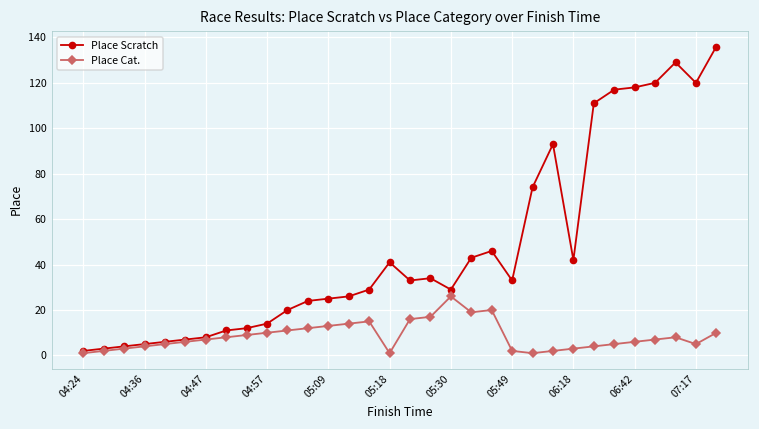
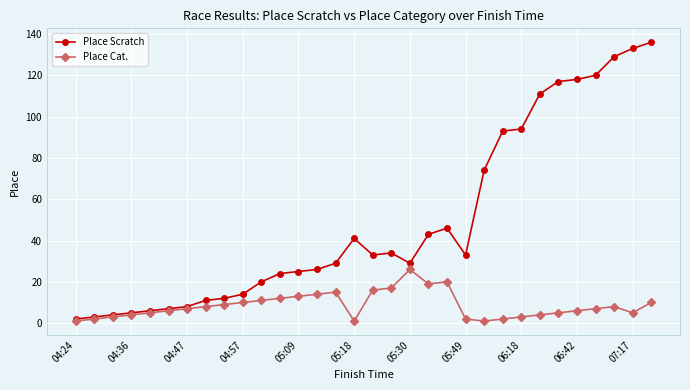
  {
    "Place Scratch": {
      "04:57": 14,
      "05:18": 41,
      "05:30": 29,
      "05:49": 33,
-     "06:18": 42,
-     "07:17": 120
+     "06:18": 94,
+     "07:17": 133
    },
    "Place Cat.": {
      "04:57": 10,
      "05:18": 1,
      "05:30": 26,
      "05:49": 2,
      "06:18": 3,
      "07:17": 5
    }
  }
